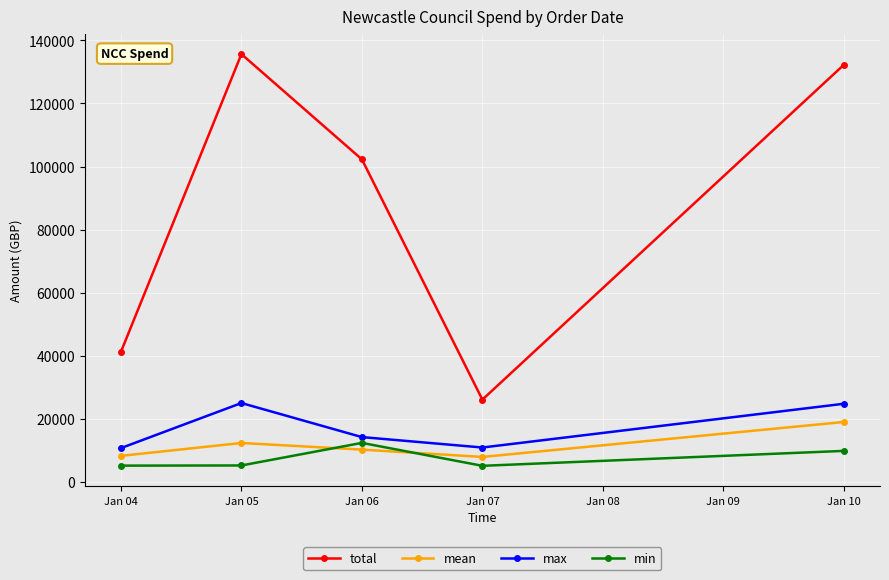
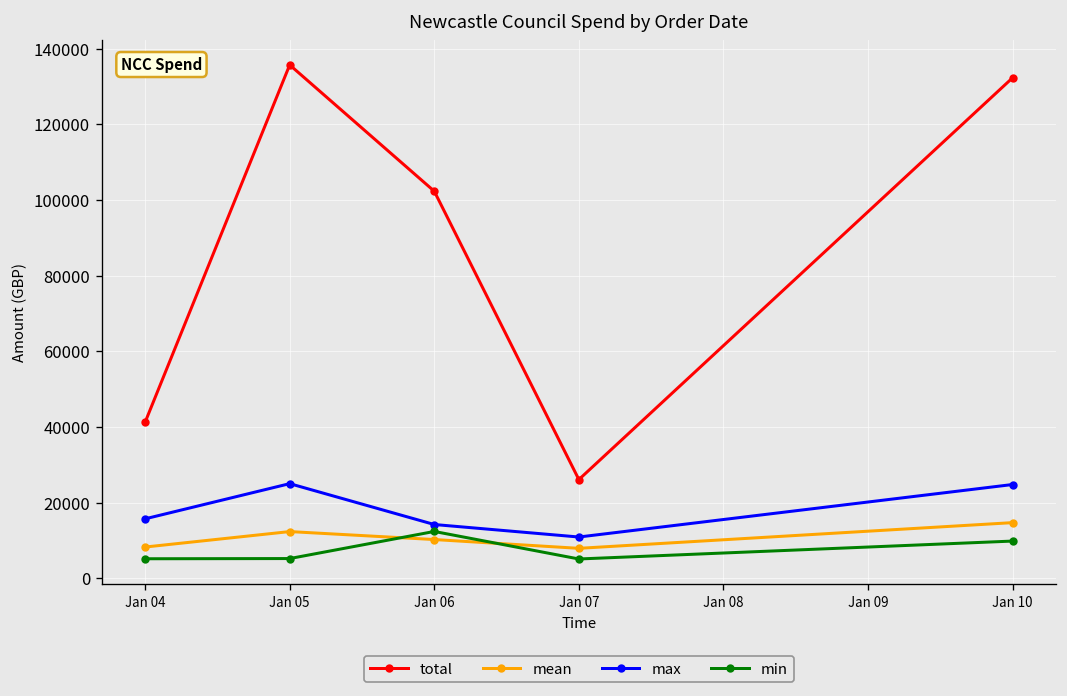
  {
    "total": {
      "Jan 04": 41000,
      "Jan 05": 136000,
      "Jan 06": 102000,
      "Jan 07": 26000,
      "Jan 10": 132000
    },
    "mean": {
      "Jan 04": 8000,
      "Jan 05": 12000,
      "Jan 06": 10000,
      "Jan 07": 8000,
-     "Jan 10": 19000
+     "Jan 10": 15000
    },
    "max": {
-     "Jan 04": 11000,
+     "Jan 04": 16000,
      "Jan 05": 25000,
      "Jan 06": 14000,
      "Jan 07": 11000,
      "Jan 10": 25000
    },
    "min": {
      "Jan 04": 5000,
      "Jan 05": 5000,
      "Jan 06": 12000,
      "Jan 07": 5000,
      "Jan 10": 10000
    }
  }
